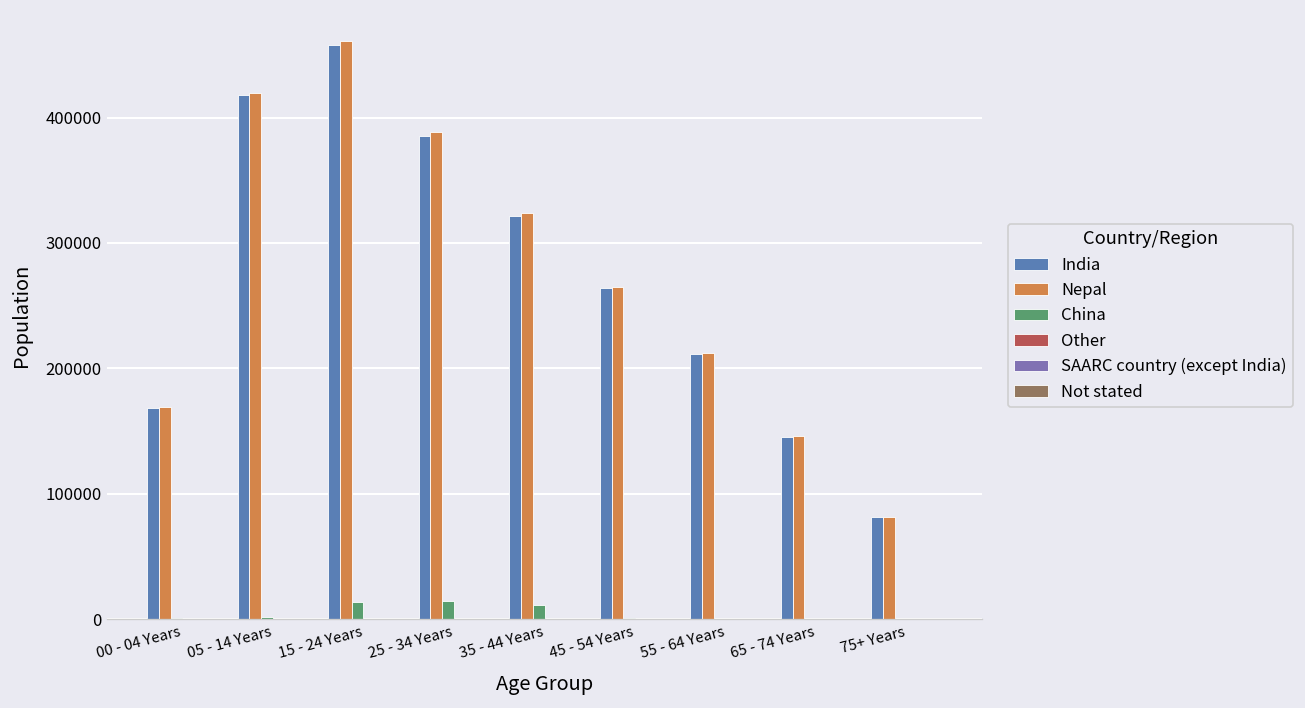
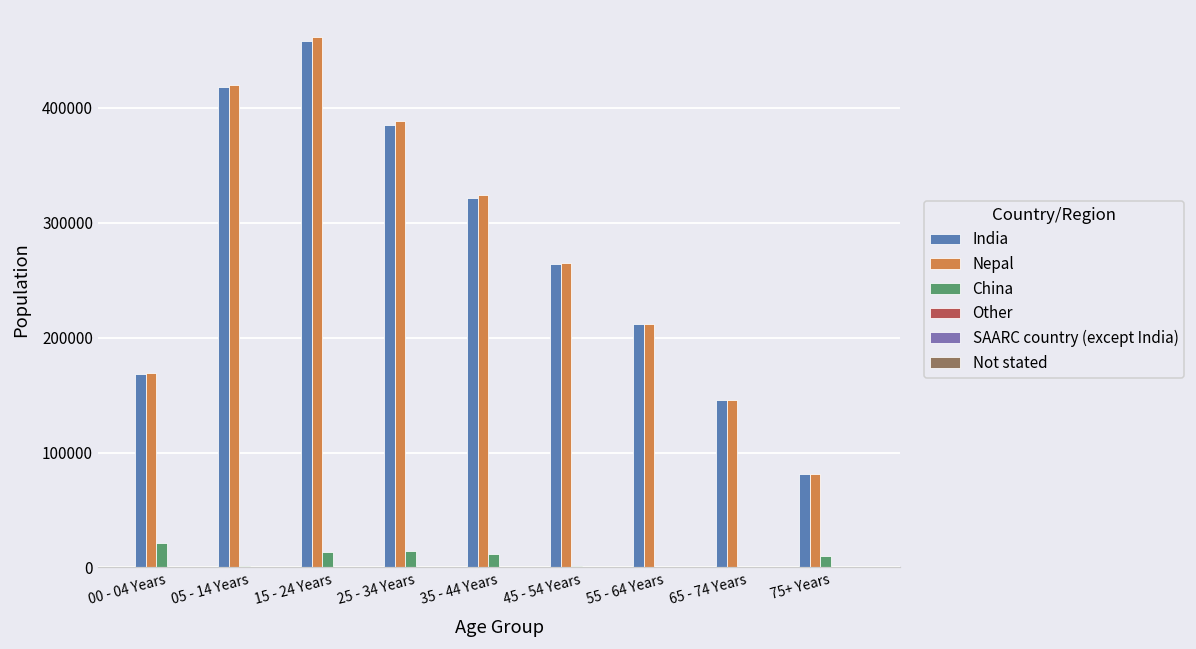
  {
    "China": {
-     "00 - 04 Years": 1000,
+     "00 - 04 Years": 21000,
      "15 - 24 Years": 13000,
      "25 - 34 Years": 14000,
      "35 - 44 Years": 11000,
-     "75+ Years": 0
+     "75+ Years": 10000
    }
  }
